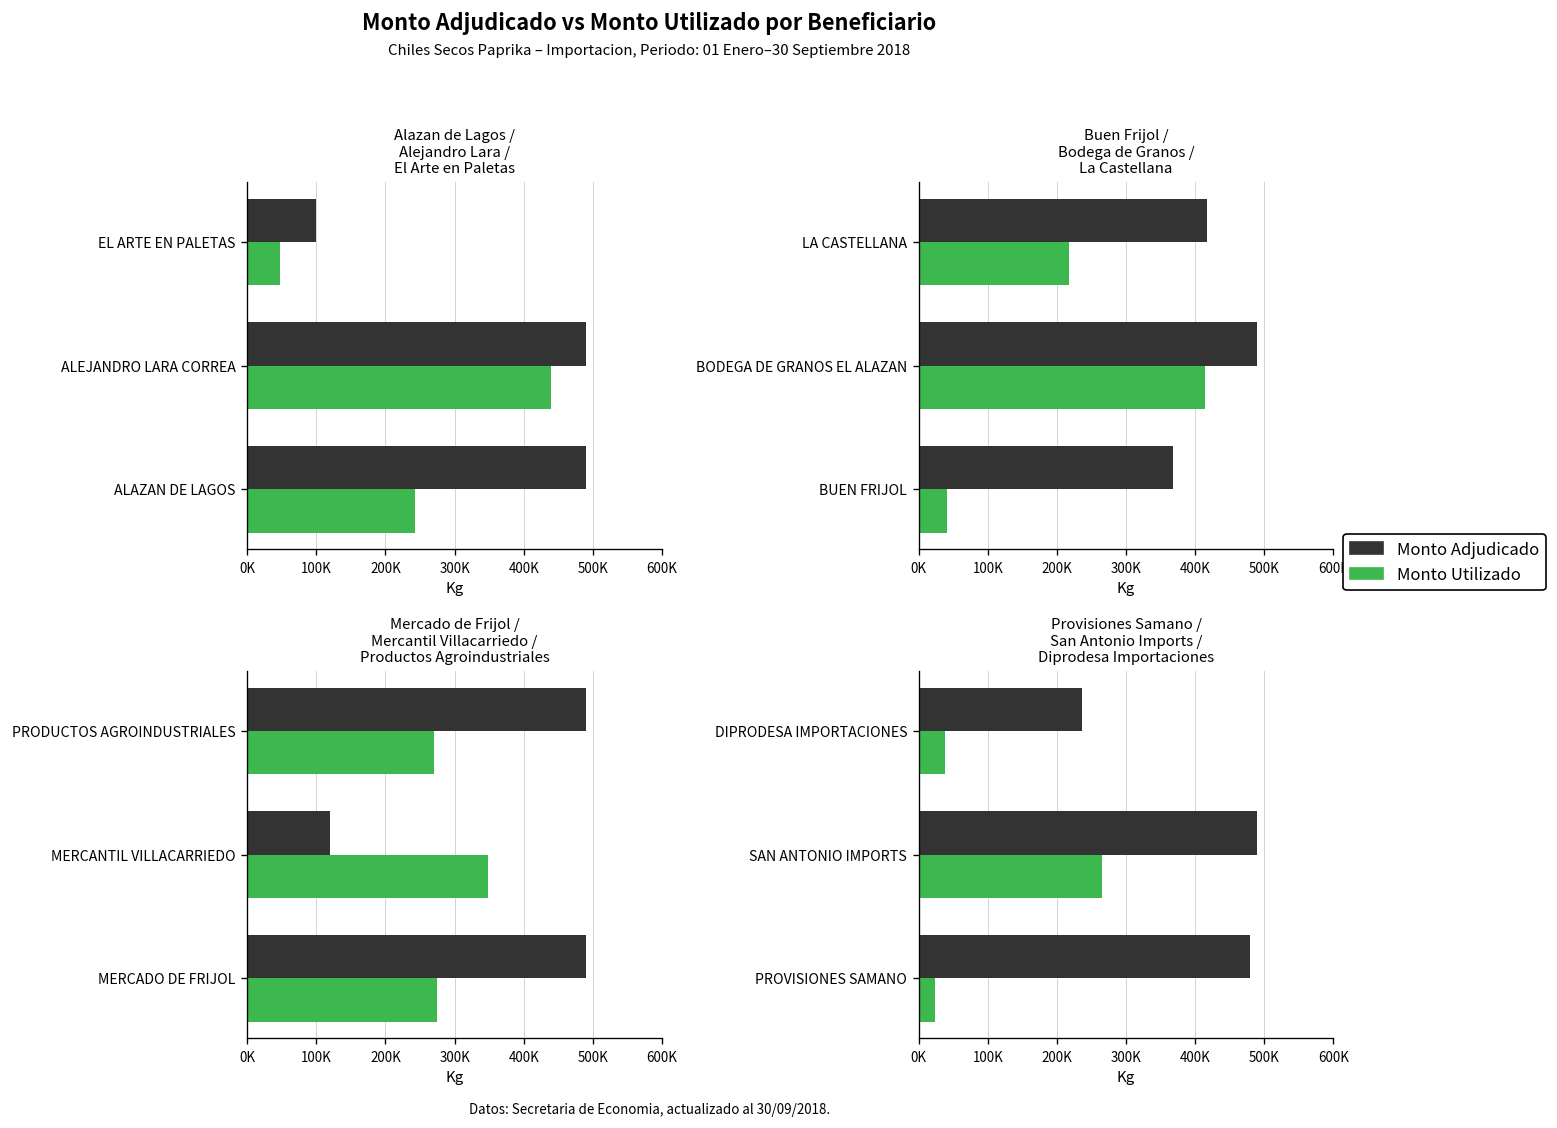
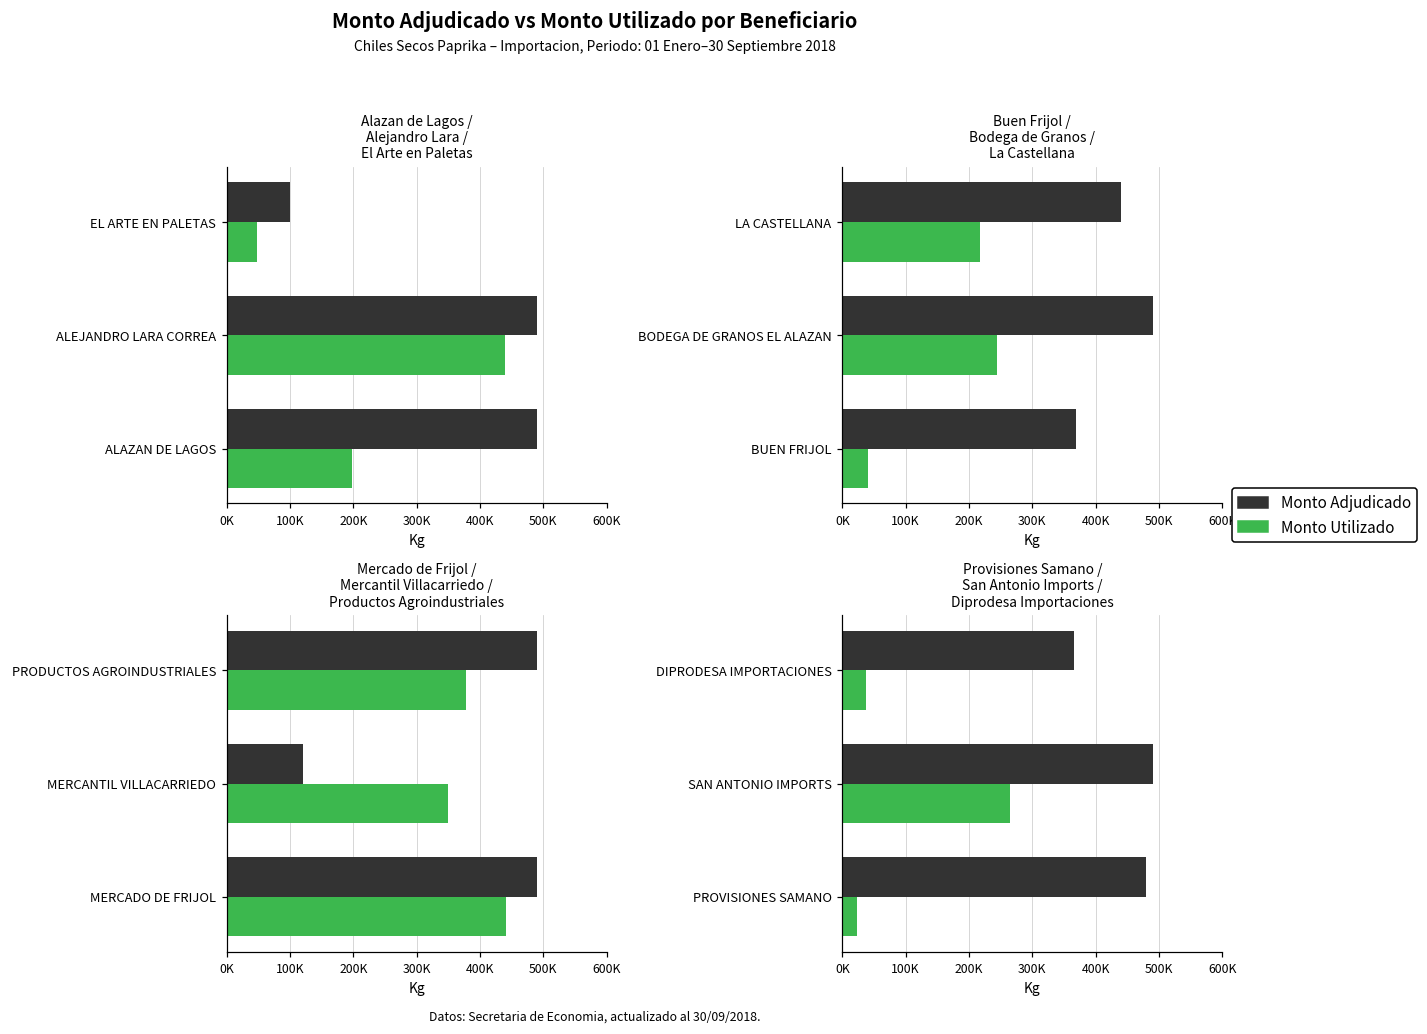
  {
    "Alazan de Lagos / Alejandro Lara / El Arte en Paletas": {
      "Monto Adjudicado": {
        "EL ARTE EN PALETAS": 100000,
        "ALEJANDRO LARA CORREA": 490000,
        "ALAZAN DE LAGOS": 490000
      },
      "Monto Utilizado": {
        "EL ARTE EN PALETAS": 50000,
        "ALEJANDRO LARA CORREA": 440000,
-       "ALAZAN DE LAGOS": 240000
+       "ALAZAN DE LAGOS": 200000
      }
    },
    "Buen Frijol / Bodega de Granos / La Castellana": {
      "Monto Adjudicado": {
-       "LA CASTELLANA": 420000,
+       "LA CASTELLANA": 440000,
        "BODEGA DE GRANOS EL ALAZAN": 490000,
        "BUEN FRIJOL": 370000
      },
      "Monto Utilizado": {
        "LA CASTELLANA": 220000,
-       "BODEGA DE GRANOS EL ALAZAN": 410000,
+       "BODEGA DE GRANOS EL ALAZAN": 240000,
        "BUEN FRIJOL": 40000
      }
    },
    "Mercado de Frijol / Mercantil Villacarriedo / Productos Agroindustriales": {
      "Monto Adjudicado": {
        "PRODUCTOS AGROINDUSTRIALES": 490000,
        "MERCANTIL VILLACARRIEDO": 120000,
        "MERCADO DE FRIJOL": 490000
      },
      "Monto Utilizado": {
-       "PRODUCTOS AGROINDUSTRIALES": 270000,
+       "PRODUCTOS AGROINDUSTRIALES": 380000,
        "MERCANTIL VILLACARRIEDO": 350000,
-       "MERCADO DE FRIJOL": 280000
+       "MERCADO DE FRIJOL": 440000
      }
    },
    "Provisiones Samano / San Antonio Imports / Diprodesa Importaciones": {
      "Monto Adjudicado": {
-       "DIPRODESA IMPORTACIONES": 240000,
+       "DIPRODESA IMPORTACIONES": 370000,
        "SAN ANTONIO IMPORTS": 490000,
        "PROVISIONES SAMANO": 480000
      },
      "Monto Utilizado": {
        "DIPRODESA IMPORTACIONES": 40000,
        "SAN ANTONIO IMPORTS": 270000,
        "PROVISIONES SAMANO": 20000
      }
    }
  }
